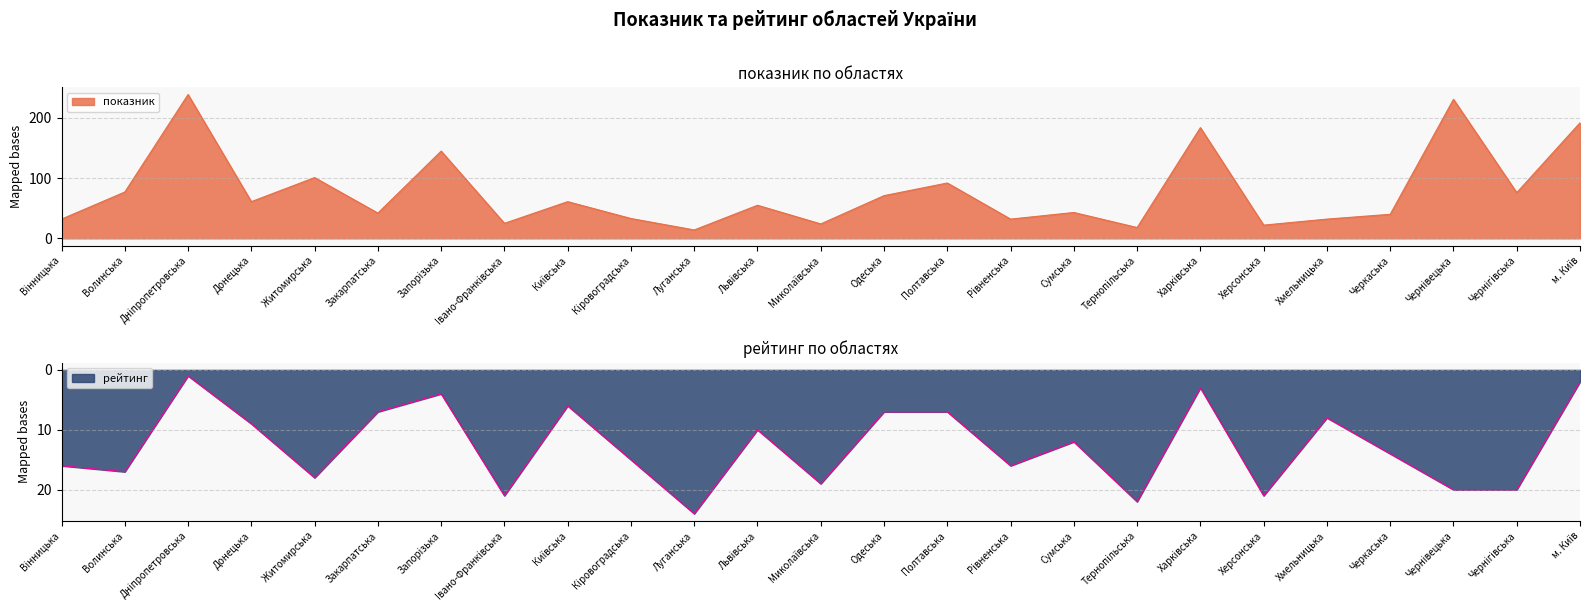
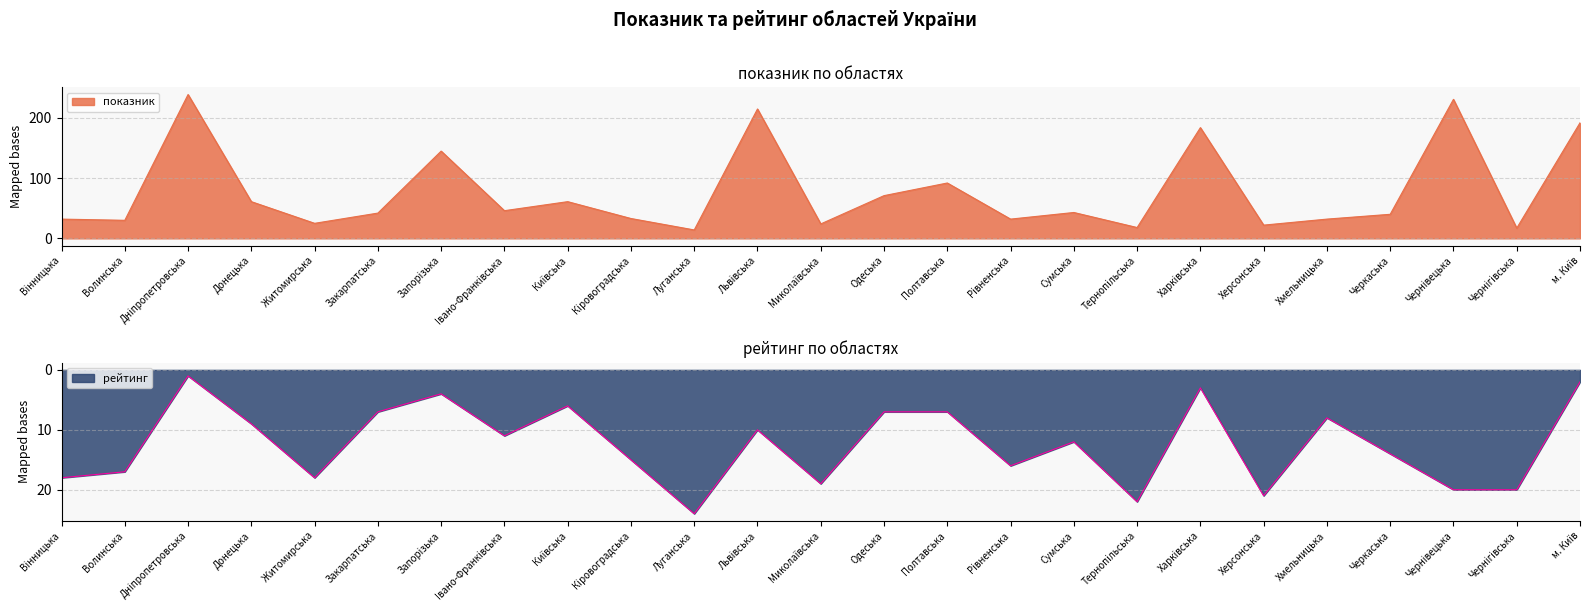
  {
    "показник по областях": {
      "Вінницька": 30,
-     "Волинська": 80,
+     "Волинська": 30,
      "Дніпропетровська": 240,
      "Донецька": 60,
-     "Житомирська": 100,
+     "Житомирська": 30,
      "Закарпатська": 40,
      "Запорізька": 150,
-     "Івано-Франківська": 30,
+     "Івано-Франківська": 50,
      "Київська": 60,
      "Кіровоградська": 30,
      "Луганська": 10,
-     "Львівська": 60,
+     "Львівська": 220,
      "Миколаївська": 20,
      "Одеська": 70,
      "Полтавська": 90,
      "Рівненська": 30,
      "Сумська": 40,
      "Тернопільська": 20,
      "Харківська": 180,
      "Херсонська": 20,
      "Хмельницька": 30,
      "Черкаська": 40,
      "Чернівецька": 230,
-     "Чернігівська": 80,
+     "Чернігівська": 20,
      "м. Київ": 190
    },
    "рейтинг по областях": {
-     "Вінницька": 16,
+     "Вінницька": 18,
      "Волинська": 17,
      "Дніпропетровська": 1,
      "Донецька": 9,
      "Житомирська": 18,
      "Закарпатська": 7,
      "Запорізька": 4,
-     "Івано-Франківська": 21,
+     "Івано-Франківська": 11,
      "Київська": 6,
      "Кіровоградська": 15,
      "Луганська": 24,
      "Львівська": 10,
      "Миколаївська": 19,
      "Одеська": 7,
      "Полтавська": 7,
      "Рівненська": 16,
      "Сумська": 12,
      "Тернопільська": 22,
      "Харківська": 3,
      "Херсонська": 21,
      "Хмельницька": 8,
      "Черкаська": 14,
      "Чернівецька": 20,
      "Чернігівська": 20,
      "м. Київ": 2
    }
  }
